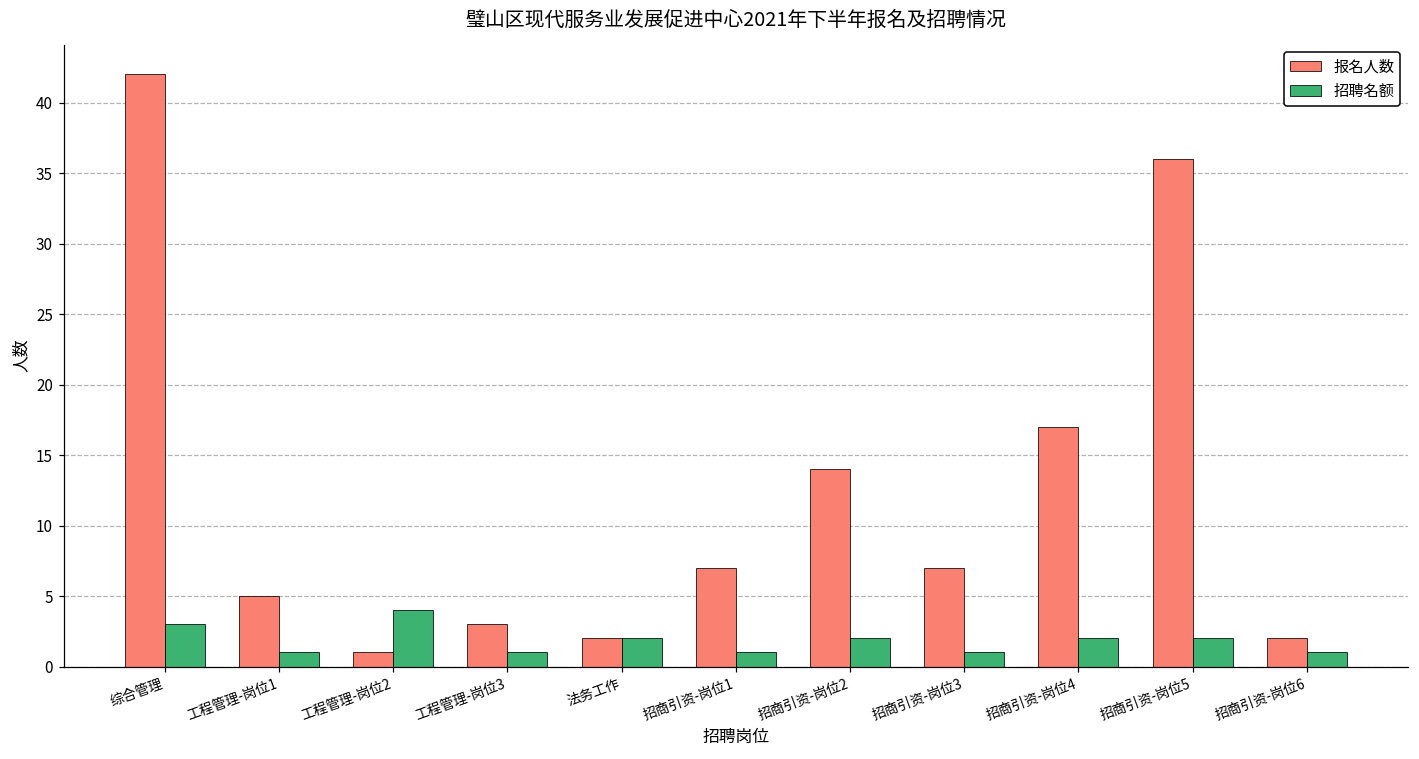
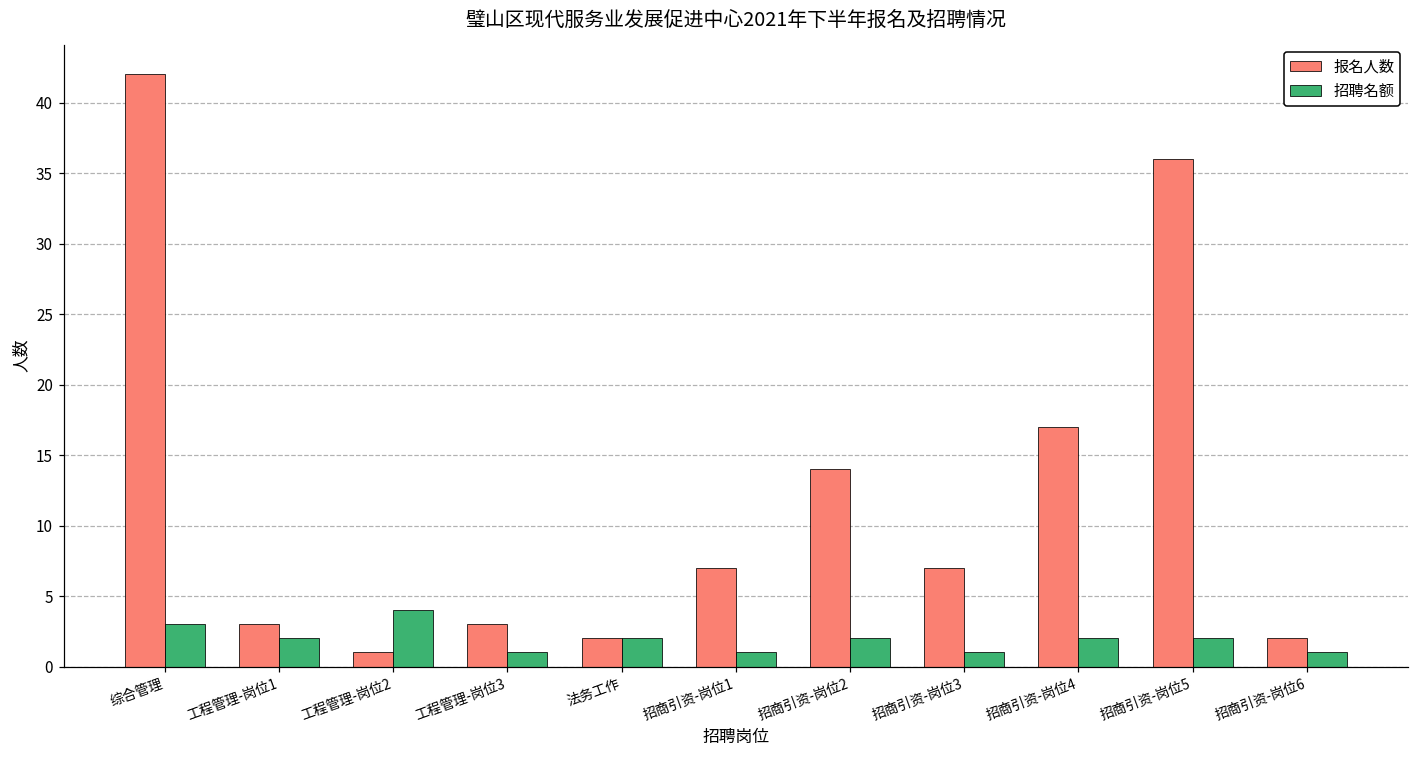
  {
    "报名人数": {
      "综合管理": 42,
-     "工程管理-岗位1": 5,
+     "工程管理-岗位1": 3,
      "工程管理-岗位2": 1,
      "工程管理-岗位3": 3,
      "法务工作": 2,
      "招商引资-岗位1": 7,
      "招商引资-岗位2": 14,
      "招商引资-岗位3": 7,
      "招商引资-岗位4": 17,
      "招商引资-岗位5": 36,
      "招商引资-岗位6": 2
    },
    "招聘名额": {
      "综合管理": 3,
-     "工程管理-岗位1": 1,
+     "工程管理-岗位1": 2,
      "工程管理-岗位2": 4,
      "工程管理-岗位3": 1,
      "法务工作": 2,
      "招商引资-岗位1": 1,
      "招商引资-岗位2": 2,
      "招商引资-岗位3": 1,
      "招商引资-岗位4": 2,
      "招商引资-岗位5": 2,
      "招商引资-岗位6": 1
    }
  }
